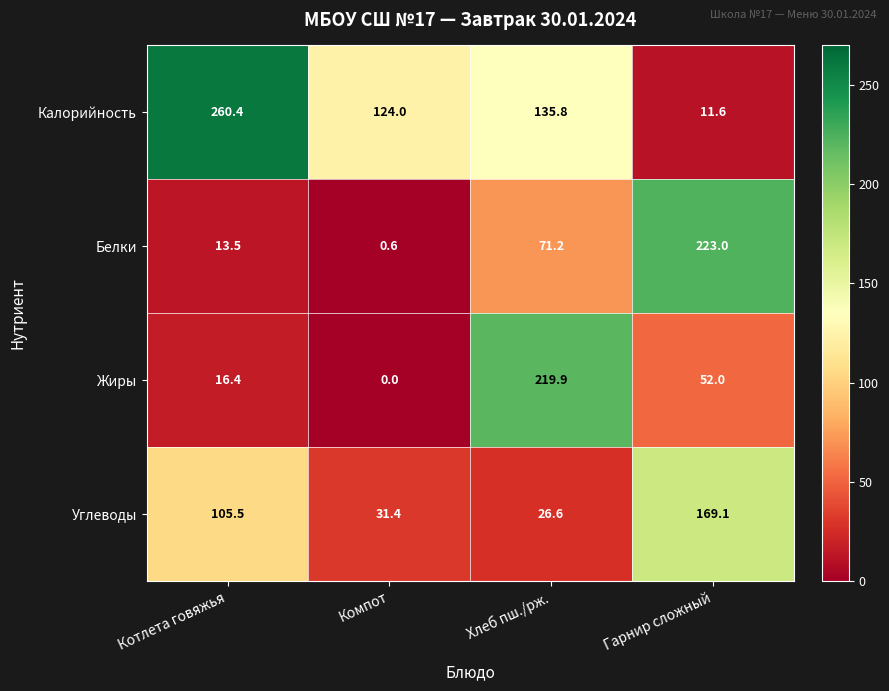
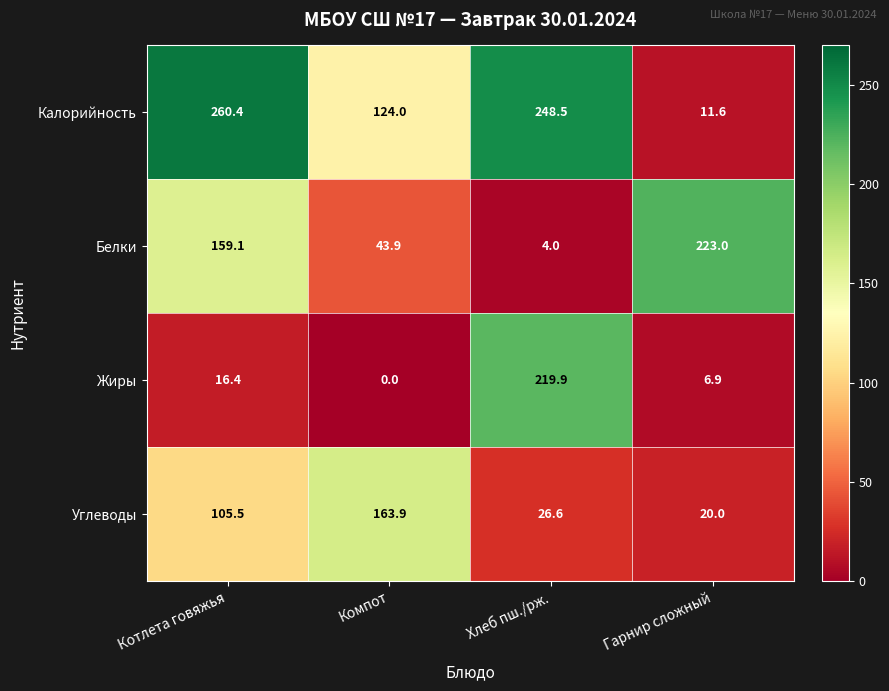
  {
    "Калорийность": {
      "Котлета говяжья": 260.4,
      "Компот": 124.0,
-     "Хлеб пш./рж.": 135.8,
+     "Хлеб пш./рж.": 248.5,
      "Гарнир сложный": 11.6
    },
    "Белки": {
-     "Котлета говяжья": 13.5,
-     "Компот": 0.6,
-     "Хлеб пш./рж.": 71.2,
+     "Котлета говяжья": 159.1,
+     "Компот": 43.9,
+     "Хлеб пш./рж.": 4.0,
      "Гарнир сложный": 223.0
    },
    "Жиры": {
      "Котлета говяжья": 16.4,
      "Компот": 0.0,
      "Хлеб пш./рж.": 219.9,
-     "Гарнир сложный": 52.0
+     "Гарнир сложный": 6.9
    },
    "Углеводы": {
      "Котлета говяжья": 105.5,
-     "Компот": 31.4,
+     "Компот": 163.9,
      "Хлеб пш./рж.": 26.6,
-     "Гарнир сложный": 169.1
+     "Гарнир сложный": 20.0
    }
  }
